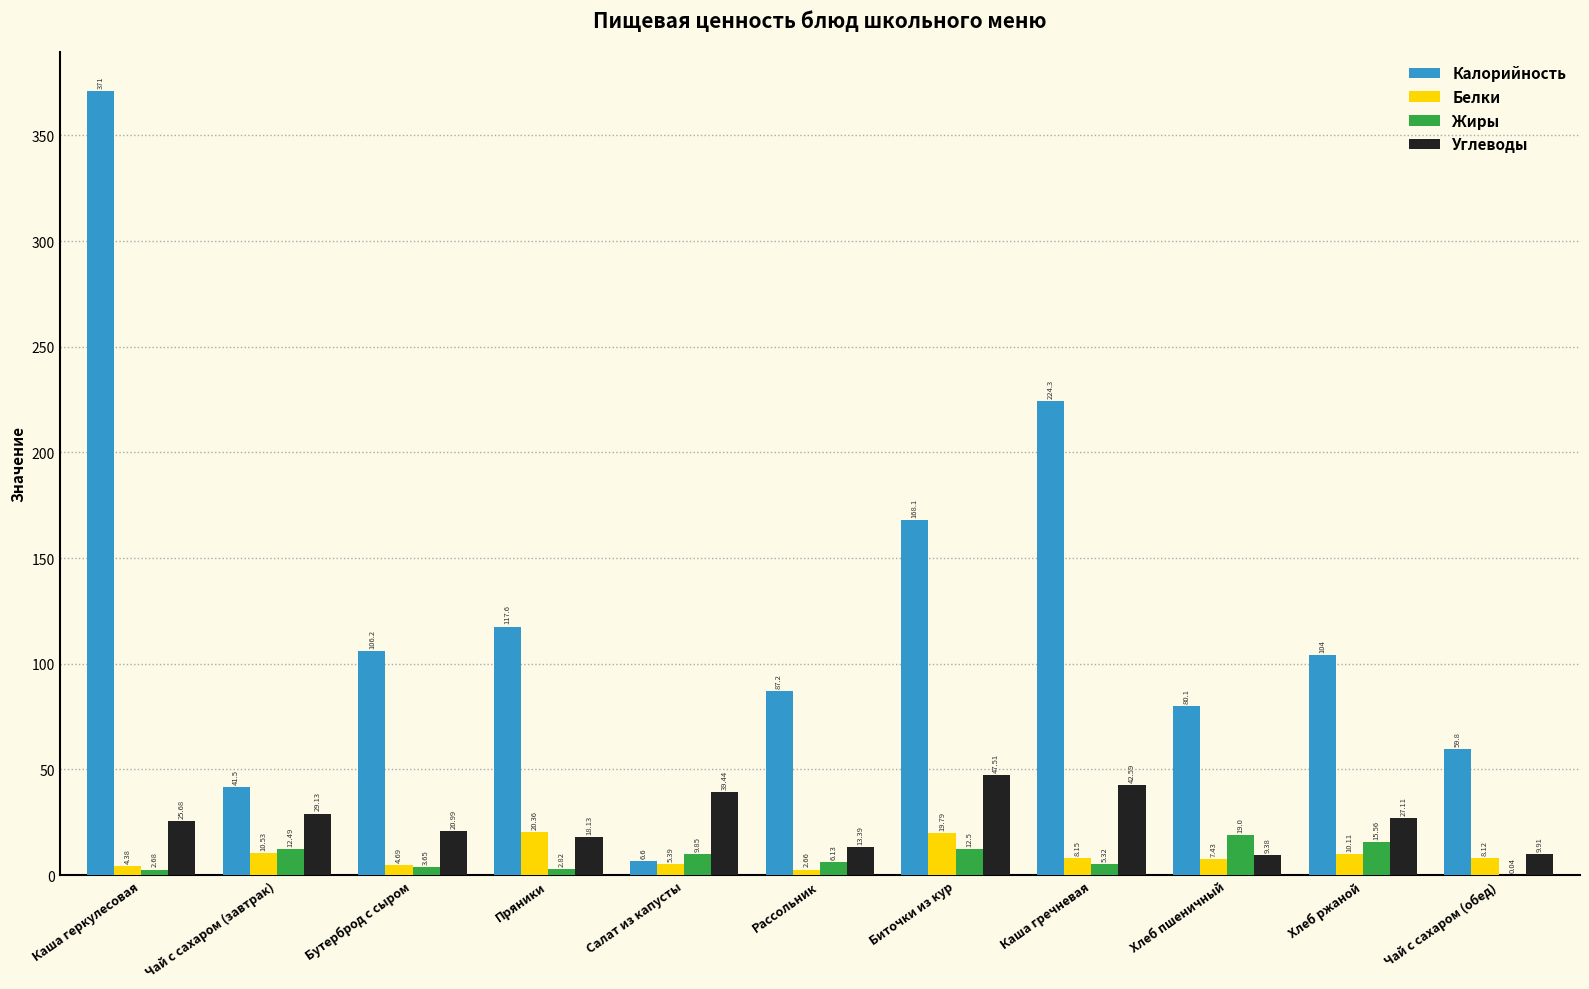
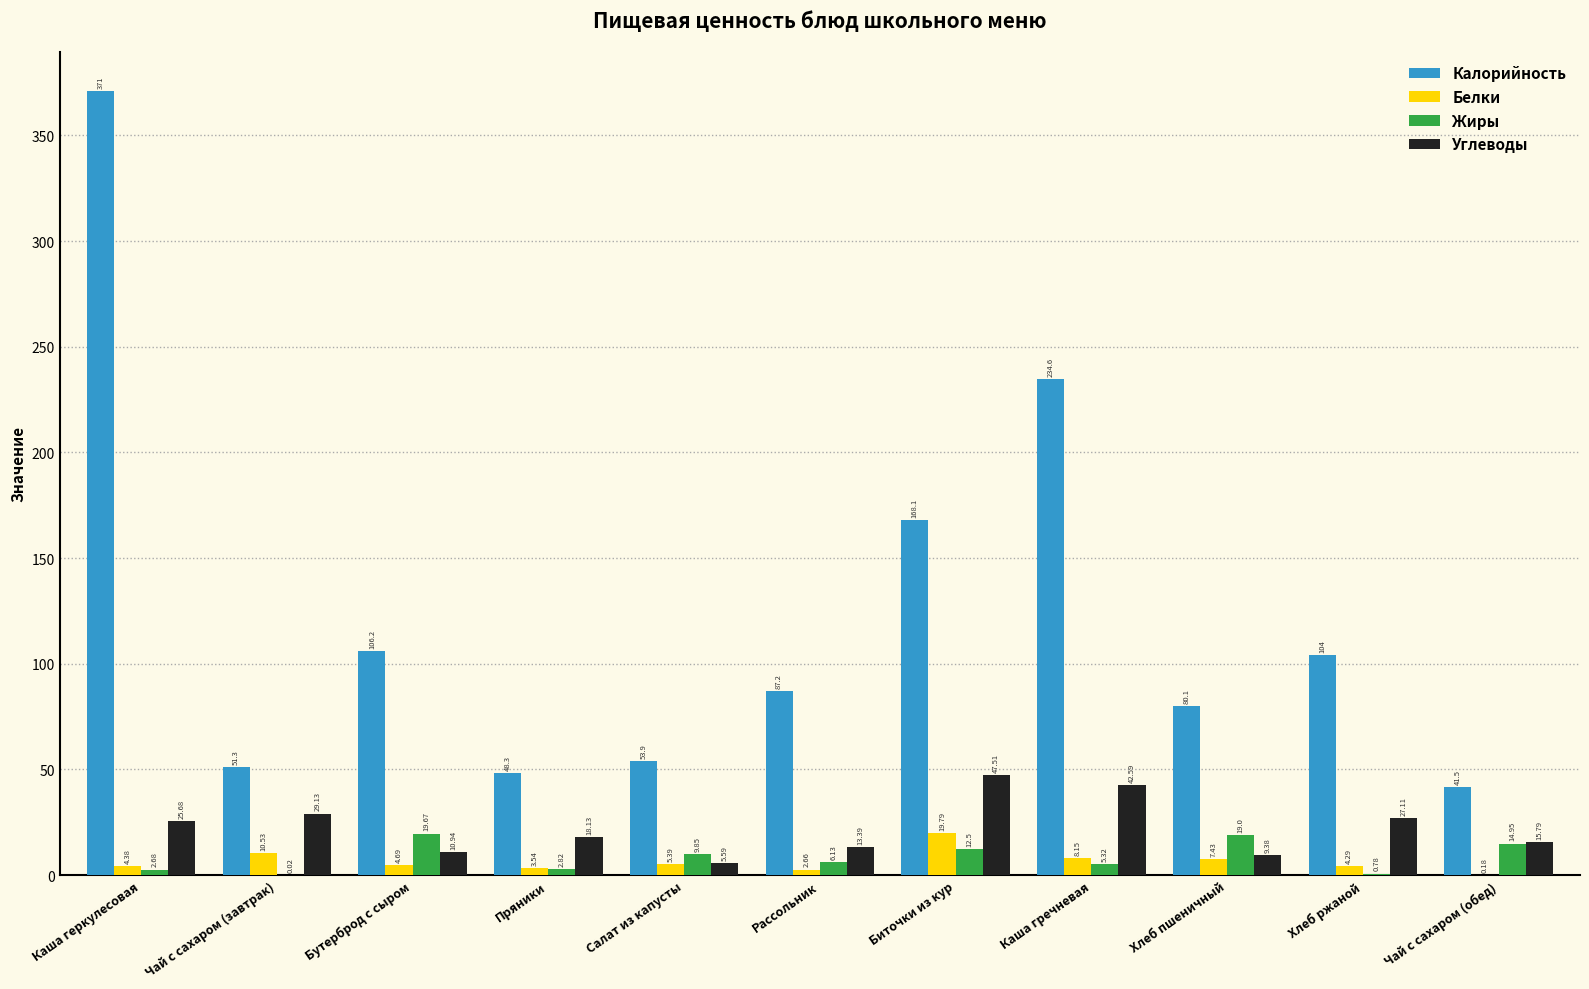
  {
    "Калорийность": {
      "Каша геркулесовая": 371,
-     "Чай с сахаром (завтрак)": 41.5,
+     "Чай с сахаром (завтрак)": 51.3,
      "Бутерброд с сыром": 106.2,
-     "Пряники": 117.6,
-     "Салат из капусты": 6.6,
+     "Пряники": 48.3,
+     "Салат из капусты": 53.9,
      "Рассольник": 87.2,
      "Биточки из кур": 168.1,
-     "Каша гречневая": 224.3,
+     "Каша гречневая": 234.6,
      "Хлеб пшеничный": 80.1,
      "Хлеб ржаной": 104,
-     "Чай с сахаром (обед)": 59.8
+     "Чай с сахаром (обед)": 41.5
    },
    "Белки": {
      "Каша геркулесовая": 4.38,
      "Чай с сахаром (завтрак)": 10.53,
      "Бутерброд с сыром": 4.69,
-     "Пряники": 20.36,
+     "Пряники": 3.54,
      "Салат из капусты": 5.39,
      "Рассольник": 2.66,
      "Биточки из кур": 19.79,
      "Каша гречневая": 8.15,
      "Хлеб пшеничный": 7.43,
-     "Хлеб ржаной": 10.11,
-     "Чай с сахаром (обед)": 8.12
+     "Хлеб ржаной": 4.29,
+     "Чай с сахаром (обед)": 0.18
    },
    "Жиры": {
      "Каша геркулесовая": 2.68,
-     "Чай с сахаром (завтрак)": 12.49,
-     "Бутерброд с сыром": 3.65,
+     "Чай с сахаром (завтрак)": 0.02,
+     "Бутерброд с сыром": 19.67,
      "Пряники": 2.82,
      "Салат из капусты": 9.85,
      "Рассольник": 6.13,
      "Биточки из кур": 12.5,
      "Каша гречневая": 5.32,
      "Хлеб пшеничный": 19.0,
-     "Хлеб ржаной": 15.56,
-     "Чай с сахаром (обед)": 0.04
+     "Хлеб ржаной": 0.78,
+     "Чай с сахаром (обед)": 14.95
    },
    "Углеводы": {
      "Каша геркулесовая": 25.68,
      "Чай с сахаром (завтрак)": 29.13,
-     "Бутерброд с сыром": 20.99,
+     "Бутерброд с сыром": 10.94,
      "Пряники": 18.13,
-     "Салат из капусты": 39.44,
+     "Салат из капусты": 5.59,
      "Рассольник": 13.39,
      "Биточки из кур": 47.51,
      "Каша гречневая": 42.59,
      "Хлеб пшеничный": 9.38,
      "Хлеб ржаной": 27.11,
-     "Чай с сахаром (обед)": 9.91
+     "Чай с сахаром (обед)": 15.79
    }
  }
